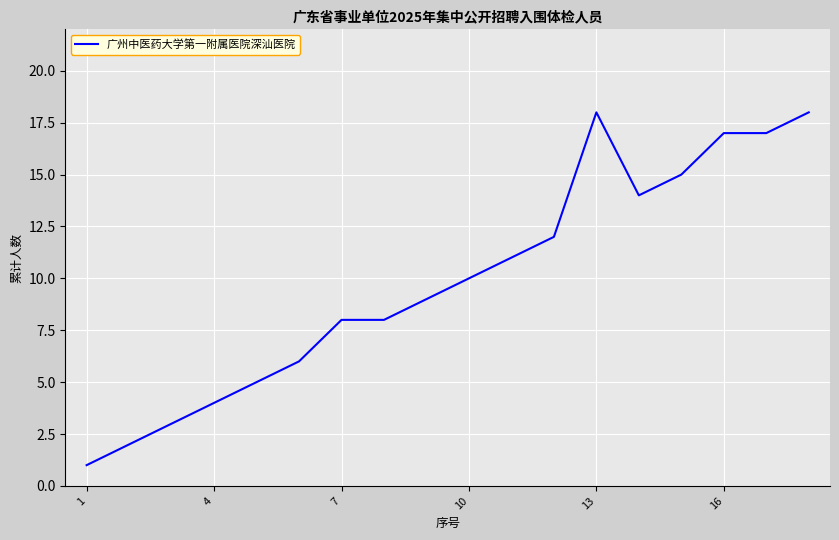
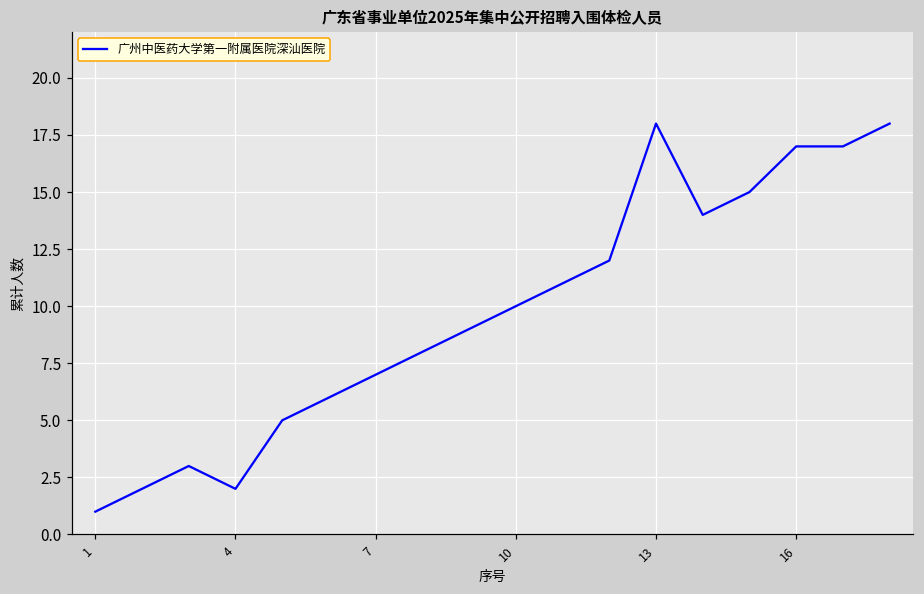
  {
    "1": 1,
-   "4": 4,
-   "7": 8,
+   "4": 2,
+   "7": 7,
    "10": 10,
    "13": 18,
    "16": 17
  }
